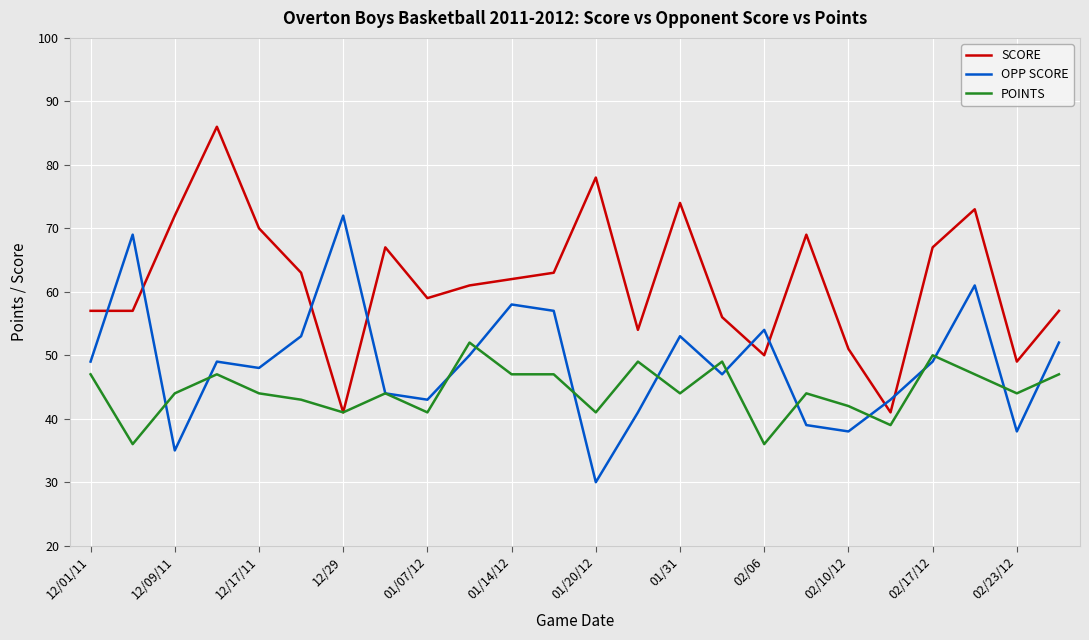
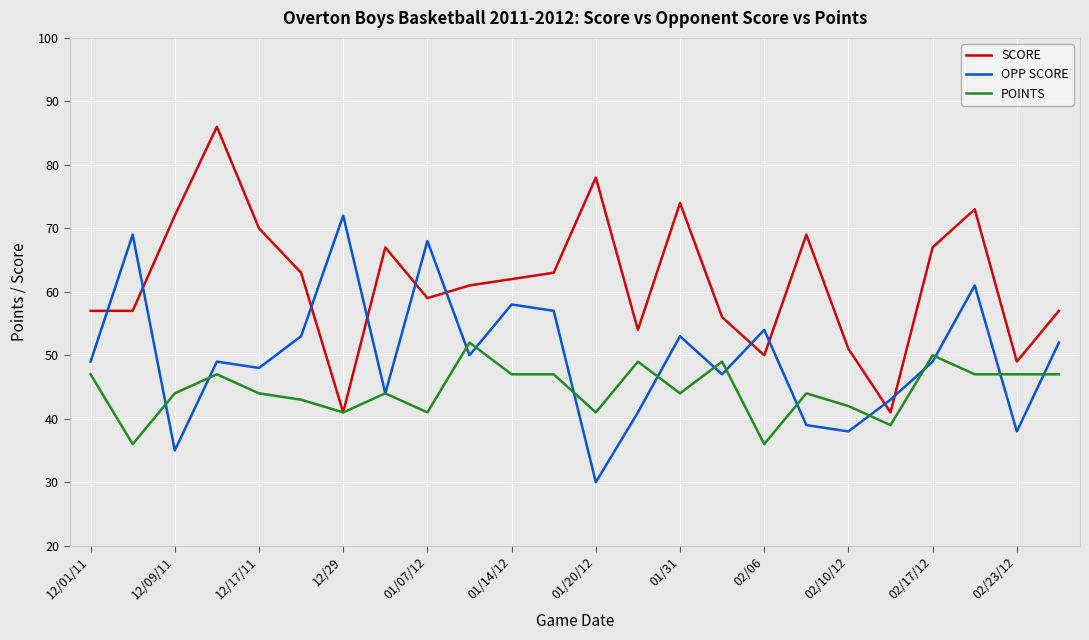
  {
    "SCORE": {
      "12/01/11": 57,
      "12/09/11": 72,
      "12/17/11": 70,
      "01/07/12": 59,
      "01/14/12": 62,
      "01/20/12": 78,
      "01/31": 74,
      "02/06": 50,
      "02/10/12": 51,
      "02/17/12": 67,
      "02/23/12": 49
    },
    "OPP SCORE": {
      "12/01/11": 49,
      "12/09/11": 35,
      "12/17/11": 48,
      "12/29": 72,
-     "01/07/12": 43,
+     "01/07/12": 68,
      "01/14/12": 58,
      "01/20/12": 30,
      "01/31": 53,
      "02/06": 54,
      "02/10/12": 38,
      "02/17/12": 49,
      "02/23/12": 38
    },
    "POINTS": {
      "12/01/11": 47,
      "12/09/11": 44,
      "12/17/11": 44,
      "01/07/12": 41,
      "01/14/12": 47,
      "01/20/12": 41,
      "01/31": 44,
      "02/06": 36,
      "02/10/12": 42,
      "02/17/12": 50,
-     "02/23/12": 44
+     "02/23/12": 47
    }
  }
